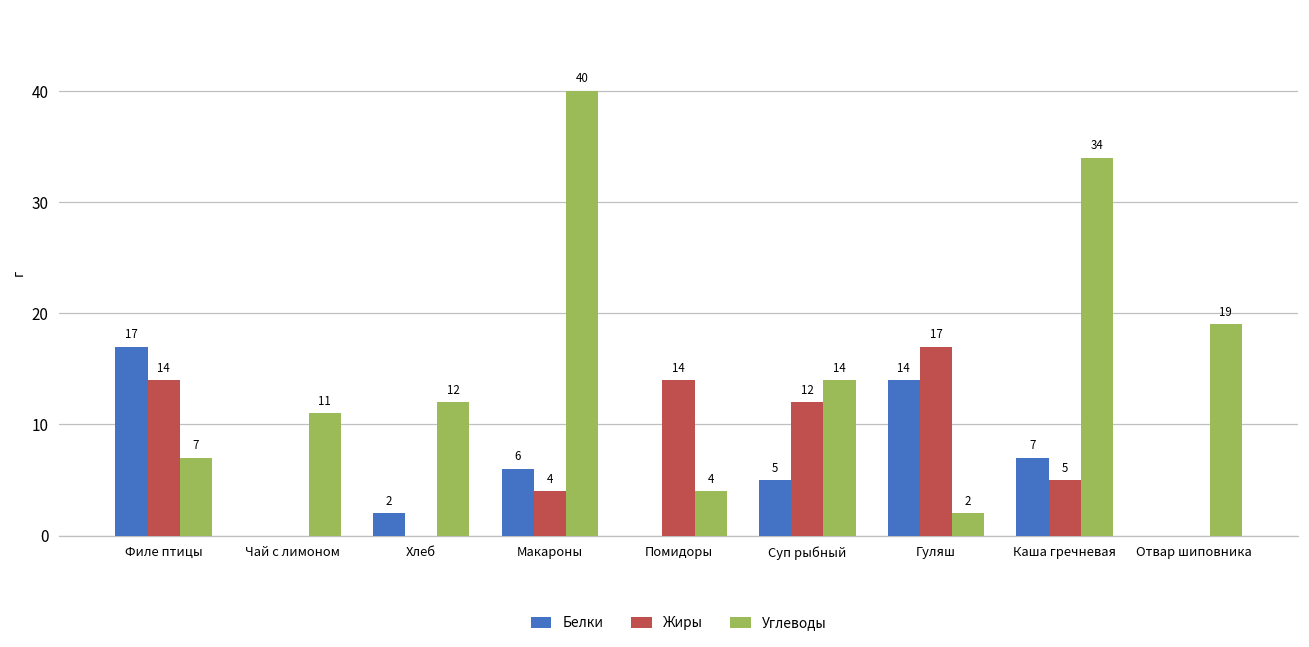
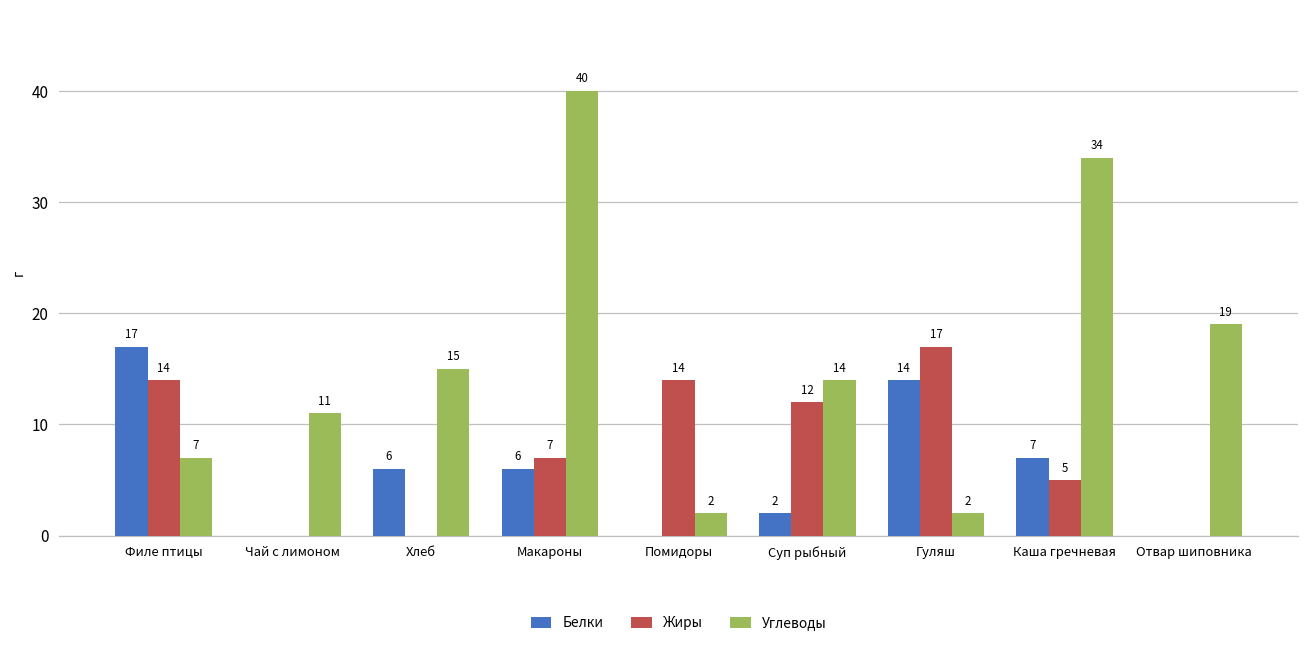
  {
    "Белки": {
      "Филе птицы": 17,
-     "Хлеб": 2,
+     "Хлеб": 6,
      "Макароны": 6,
-     "Суп рыбный": 5,
+     "Суп рыбный": 2,
      "Гуляш": 14,
      "Каша гречневая": 7
    },
    "Жиры": {
      "Филе птицы": 14,
-     "Макароны": 4,
+     "Макароны": 7,
      "Помидоры": 14,
      "Суп рыбный": 12,
      "Гуляш": 17,
      "Каша гречневая": 5
    },
    "Углеводы": {
      "Филе птицы": 7,
      "Чай с лимоном": 11,
-     "Хлеб": 12,
+     "Хлеб": 15,
      "Макароны": 40,
-     "Помидоры": 4,
+     "Помидоры": 2,
      "Суп рыбный": 14,
      "Гуляш": 2,
      "Каша гречневая": 34,
      "Отвар шиповника": 19
    }
  }
